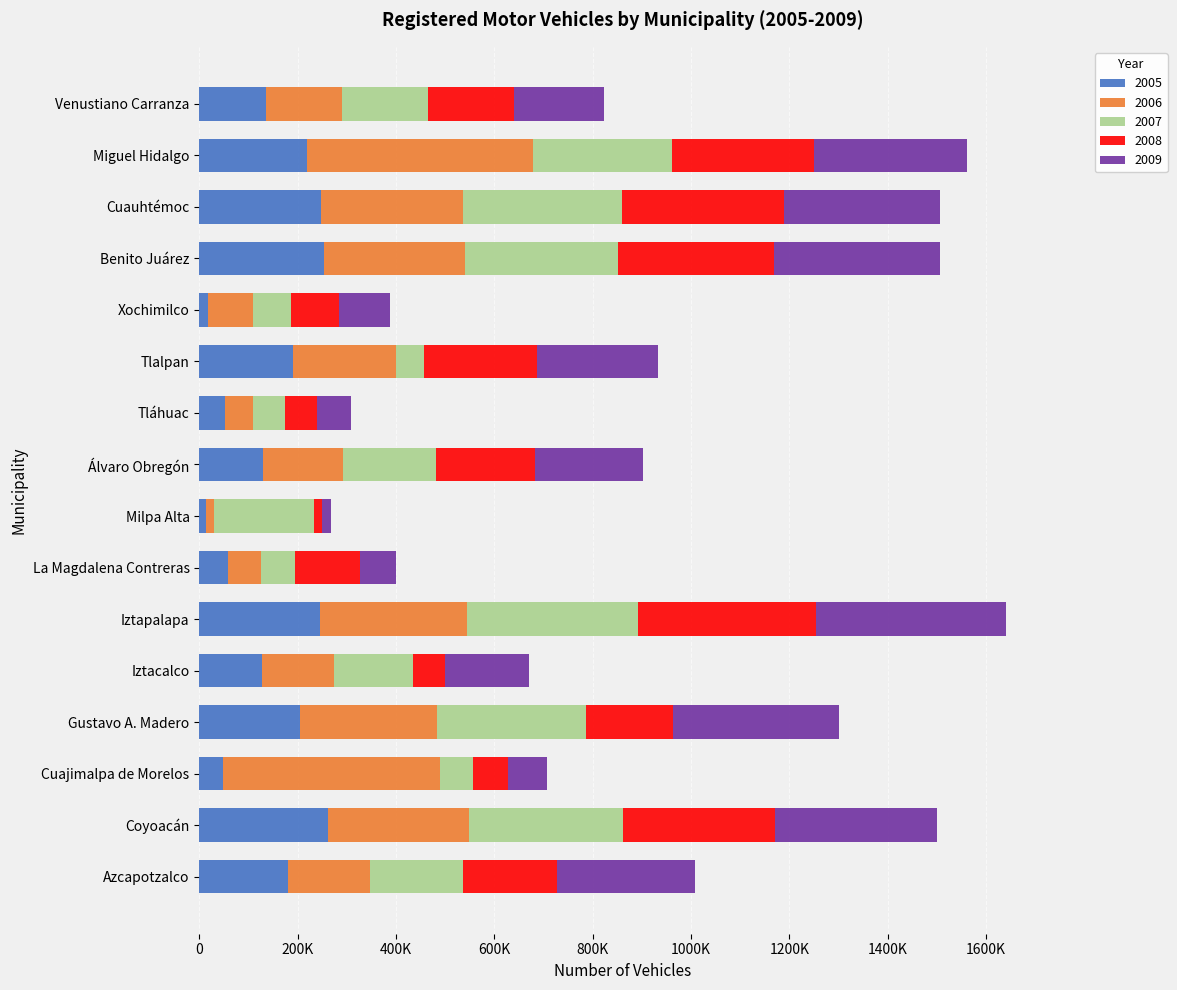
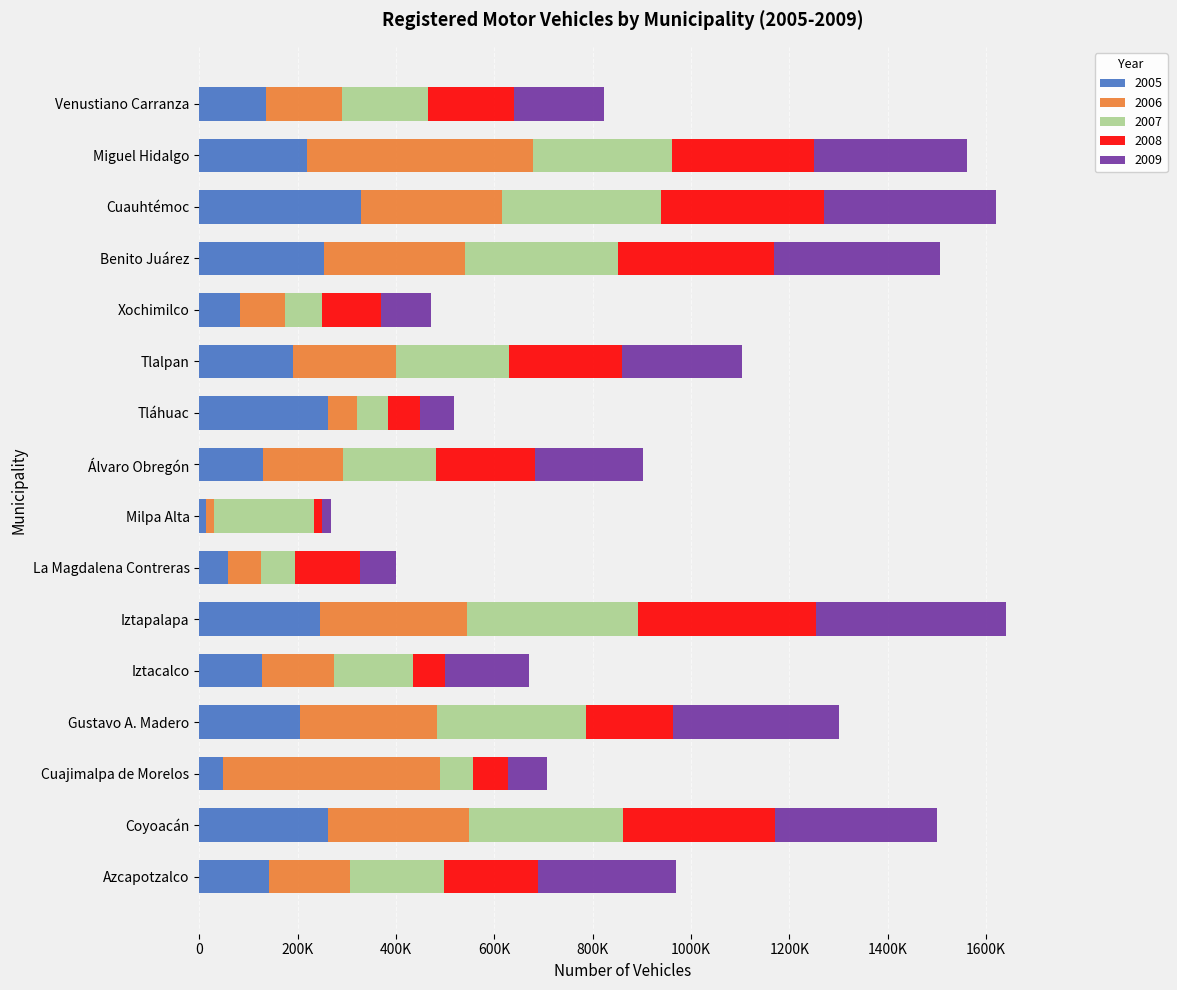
  {
    "2005": {
      "Venustiano Carranza": 140000,
      "Miguel Hidalgo": 220000,
-     "Cuauhtémoc": 250000,
+     "Cuauhtémoc": 330000,
      "Benito Juárez": 250000,
-     "Xochimilco": 20000,
+     "Xochimilco": 80000,
      "Tlalpan": 190000,
-     "Tláhuac": 50000,
+     "Tláhuac": 260000,
      "Álvaro Obregón": 130000,
      "Milpa Alta": 10000,
      "La Magdalena Contreras": 60000,
      "Iztapalapa": 250000,
      "Iztacalco": 130000,
      "Gustavo A. Madero": 200000,
      "Cuajimalpa de Morelos": 50000,
      "Coyoacán": 260000,
-     "Azcapotzalco": 180000
+     "Azcapotzalco": 140000
    },
    "2006": {
      "Venustiano Carranza": 150000,
      "Miguel Hidalgo": 460000,
      "Cuauhtémoc": 290000,
      "Benito Juárez": 290000,
      "Xochimilco": 90000,
      "Tlalpan": 210000,
      "Tláhuac": 60000,
      "Álvaro Obregón": 160000,
      "Milpa Alta": 20000,
      "La Magdalena Contreras": 70000,
      "Iztapalapa": 300000,
      "Iztacalco": 140000,
      "Gustavo A. Madero": 280000,
      "Cuajimalpa de Morelos": 440000,
      "Coyoacán": 290000,
      "Azcapotzalco": 170000
    },
    "2007": {
      "Venustiano Carranza": 170000,
      "Miguel Hidalgo": 280000,
      "Cuauhtémoc": 320000,
      "Benito Juárez": 310000,
      "Xochimilco": 80000,
-     "Tlalpan": 60000,
+     "Tlalpan": 230000,
      "Tláhuac": 60000,
      "Álvaro Obregón": 190000,
      "Milpa Alta": 200000,
      "La Magdalena Contreras": 70000,
      "Iztapalapa": 350000,
      "Iztacalco": 160000,
      "Gustavo A. Madero": 300000,
      "Cuajimalpa de Morelos": 70000,
      "Coyoacán": 310000,
      "Azcapotzalco": 190000
    },
    "2008": {
      "Venustiano Carranza": 170000,
      "Miguel Hidalgo": 290000,
      "Cuauhtémoc": 330000,
      "Benito Juárez": 320000,
-     "Xochimilco": 100000,
+     "Xochimilco": 120000,
      "Tlalpan": 230000,
      "Tláhuac": 70000,
      "Álvaro Obregón": 200000,
      "Milpa Alta": 20000,
      "La Magdalena Contreras": 130000,
      "Iztapalapa": 360000,
      "Iztacalco": 70000,
      "Gustavo A. Madero": 180000,
      "Cuajimalpa de Morelos": 70000,
      "Coyoacán": 310000,
      "Azcapotzalco": 190000
    },
    "2009": {
      "Venustiano Carranza": 180000,
      "Miguel Hidalgo": 310000,
-     "Cuauhtémoc": 320000,
+     "Cuauhtémoc": 350000,
      "Benito Juárez": 340000,
      "Xochimilco": 100000,
      "Tlalpan": 240000,
      "Tláhuac": 70000,
      "Álvaro Obregón": 220000,
      "Milpa Alta": 20000,
      "La Magdalena Contreras": 70000,
      "Iztapalapa": 390000,
      "Iztacalco": 170000,
      "Gustavo A. Madero": 340000,
      "Cuajimalpa de Morelos": 80000,
      "Coyoacán": 330000,
      "Azcapotzalco": 280000
    }
  }
